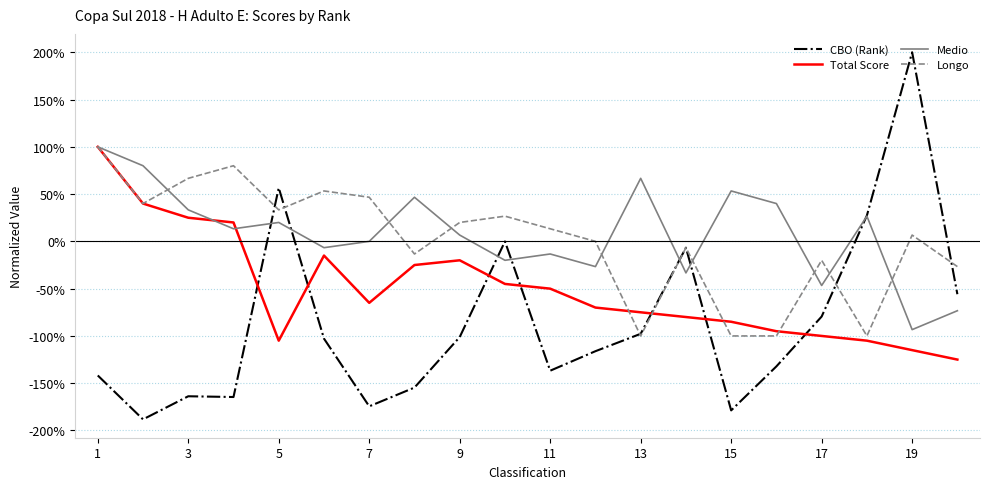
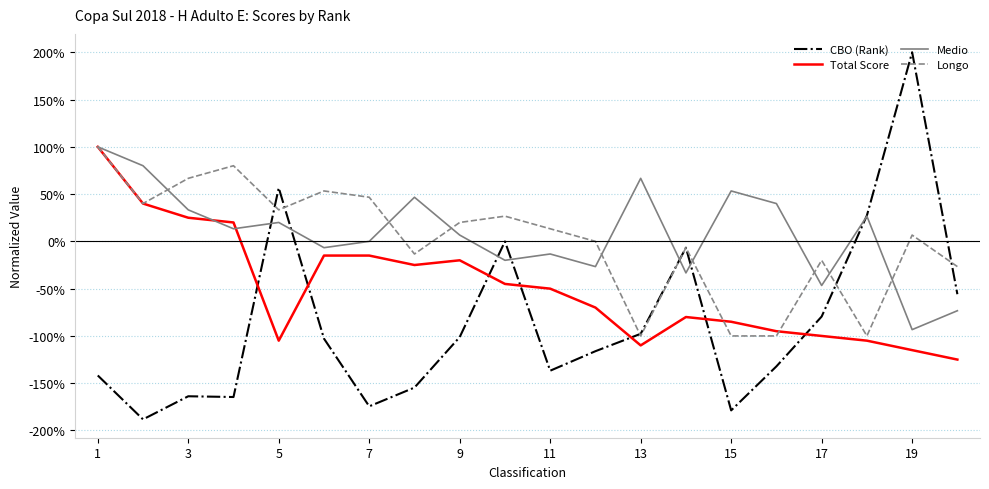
  {
    "CBO (Rank)": {
      "1": "-140%",
      "3": "-160%",
      "5": "60%",
      "7": "-170%",
      "9": "-100%",
      "11": "-140%",
      "15": "-180%",
      "17": "-80%",
      "19": "200%"
    },
    "Total Score": {
      "3": "30%",
      "5": "-110%",
-     "7": "-70%",
+     "7": "-20%",
      "9": "-20%",
      "11": "-50%",
-     "13": "-80%",
+     "13": "-110%",
      "15": "-90%",
      "17": "-100%",
      "19": "-110%"
    }
  }
